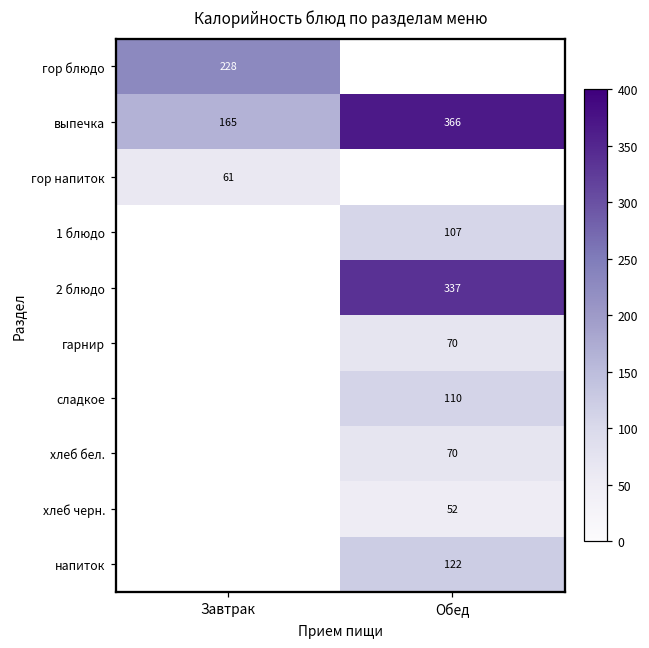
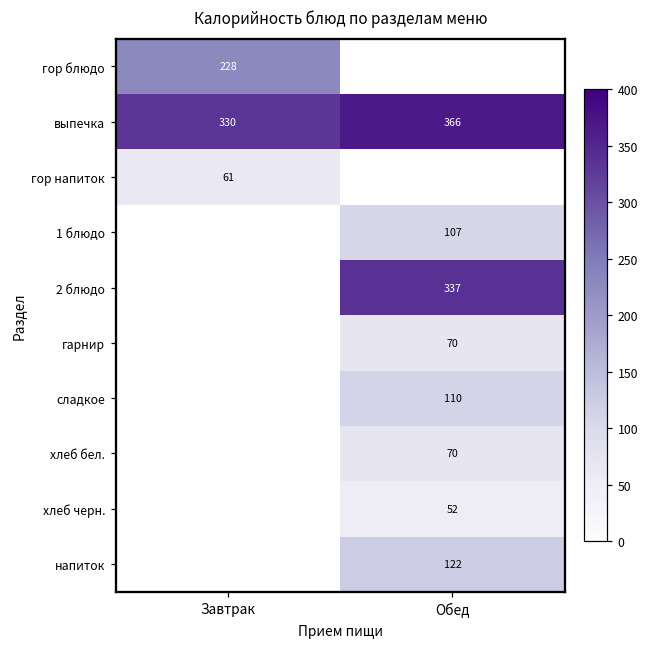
  {
    "гор блюдо": {
      "Завтрак": 228
    },
    "выпечка": {
-     "Завтрак": 165,
+     "Завтрак": 330,
      "Обед": 366
    },
    "гор напиток": {
      "Завтрак": 61
    },
    "1 блюдо": {
      "Обед": 107
    },
    "2 блюдо": {
      "Обед": 337
    },
    "гарнир": {
      "Обед": 70
    },
    "сладкое": {
      "Обед": 110
    },
    "хлеб бел.": {
      "Обед": 70
    },
    "хлеб черн.": {
      "Обед": 52
    },
    "напиток": {
      "Обед": 122
    }
  }
